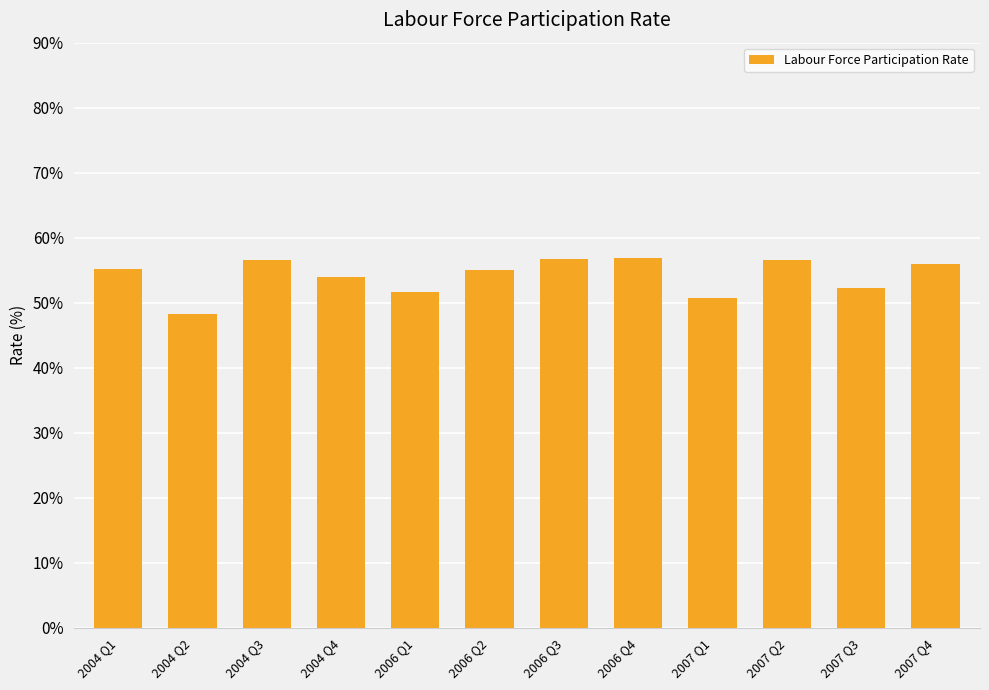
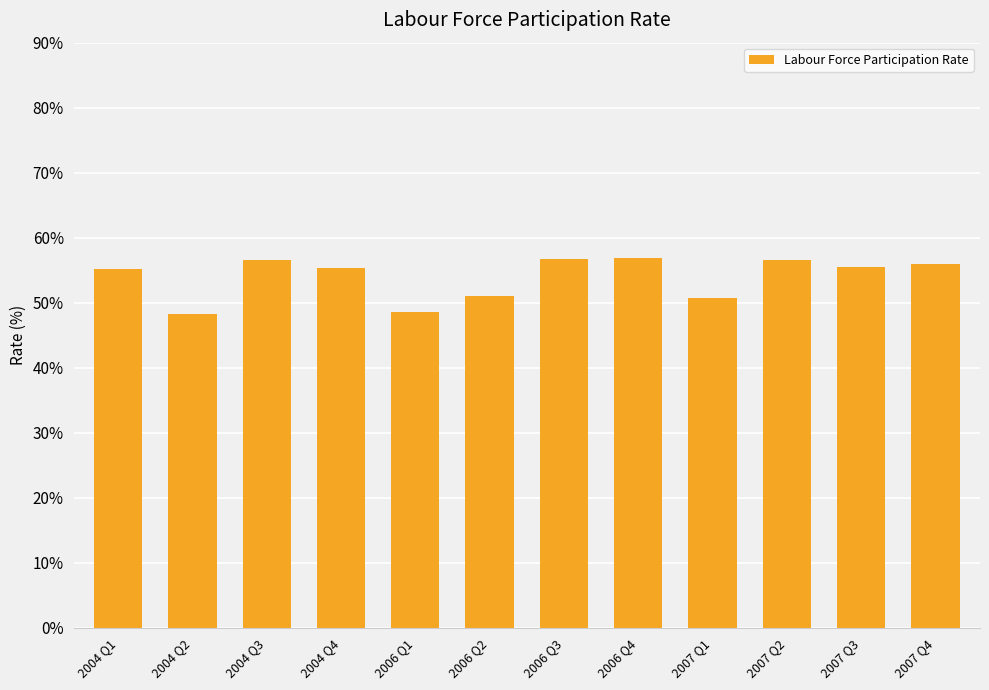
  {
    "2004 Q1": "55%",
    "2004 Q2": "48%",
    "2004 Q3": "57%",
-   "2004 Q4": "54%",
-   "2006 Q1": "52%",
-   "2006 Q2": "55%",
+   "2004 Q4": "55%",
+   "2006 Q1": "49%",
+   "2006 Q2": "51%",
    "2006 Q3": "57%",
    "2006 Q4": "57%",
    "2007 Q1": "51%",
    "2007 Q2": "57%",
-   "2007 Q3": "52%",
+   "2007 Q3": "56%",
    "2007 Q4": "56%"
  }
